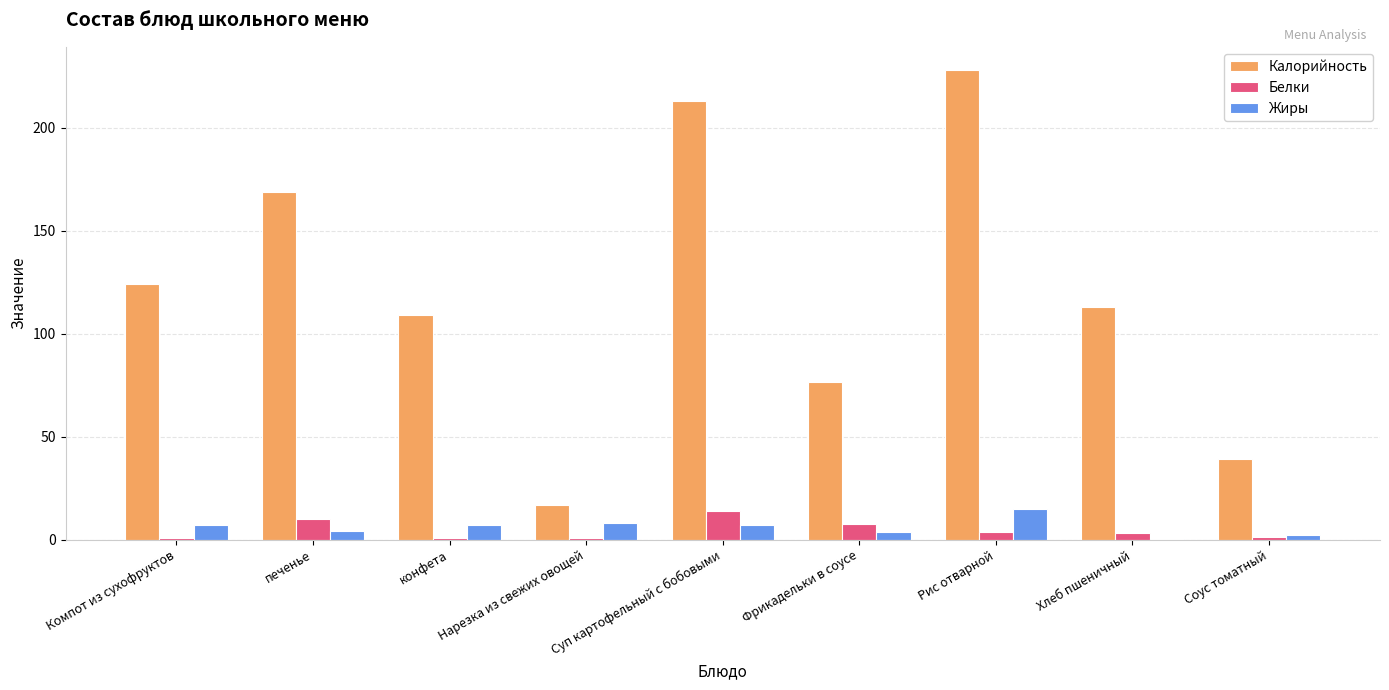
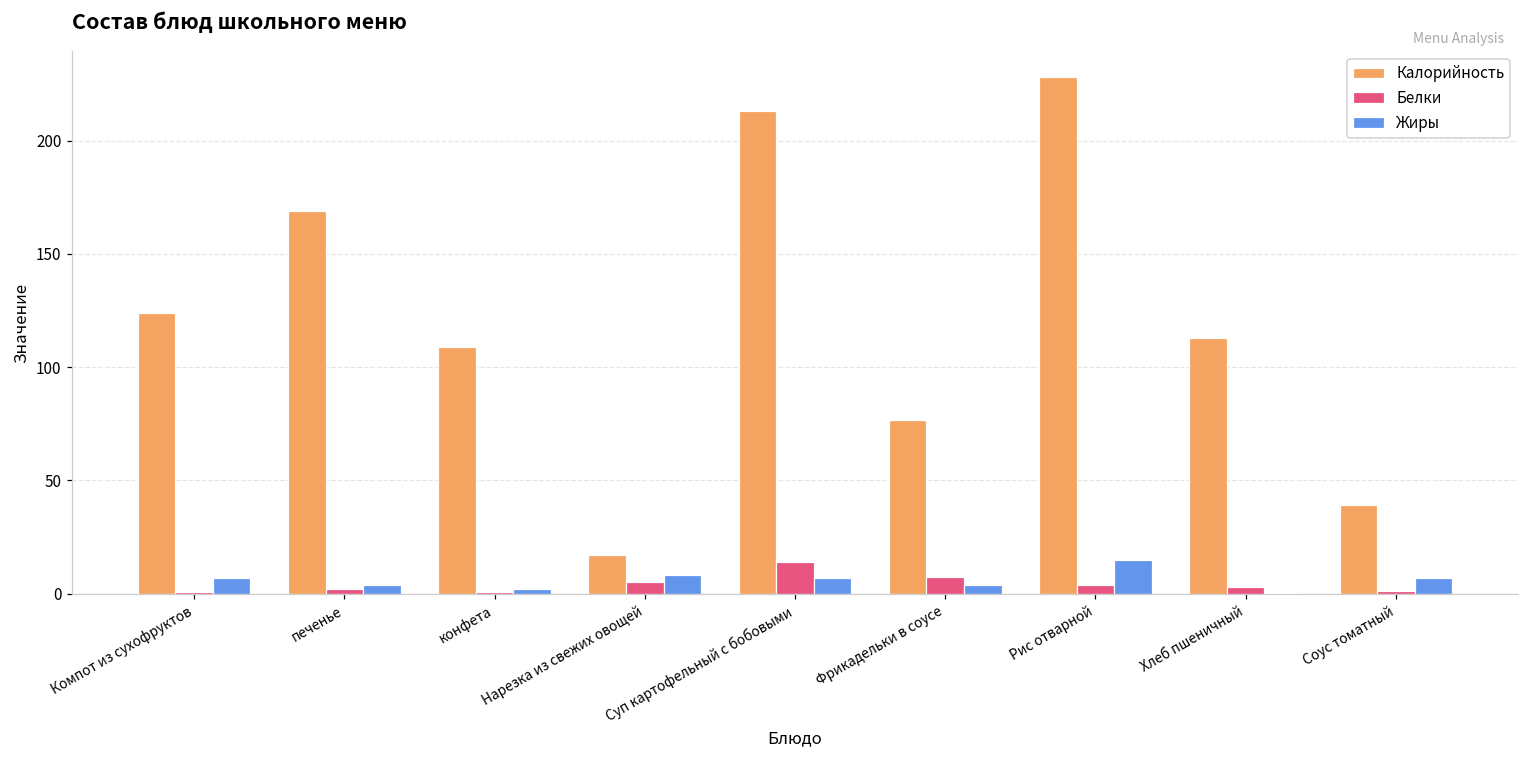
  {
    "Калорийность": {
      "Компот из сухофруктов": 124,
      "печенье": 169,
      "конфета": 109,
      "Нарезка из свежих овощей": 17,
      "Суп картофельный с бобовыми": 213,
      "Фрикадельки в соусе": 76,
      "Рис отварной": 228,
      "Хлеб пшеничный": 113,
      "Соус томатный": 39
    },
    "Белки": {
-     "печенье": 10,
-     "Нарезка из свежих овощей": 1,
+     "печенье": 2,
+     "Нарезка из свежих овощей": 5,
      "Суп картофельный с бобовыми": 14,
      "Фрикадельки в соусе": 7,
      "Рис отварной": 4,
      "Хлеб пшеничный": 3,
      "Соус томатный": 1
    },
    "Жиры": {
      "Компот из сухофруктов": 7,
      "печенье": 4,
-     "конфета": 7,
+     "конфета": 2,
      "Нарезка из свежих овощей": 8,
      "Суп картофельный с бобовыми": 7,
      "Фрикадельки в соусе": 4,
      "Рис отварной": 15,
-     "Соус томатный": 2
+     "Соус томатный": 7
    }
  }
